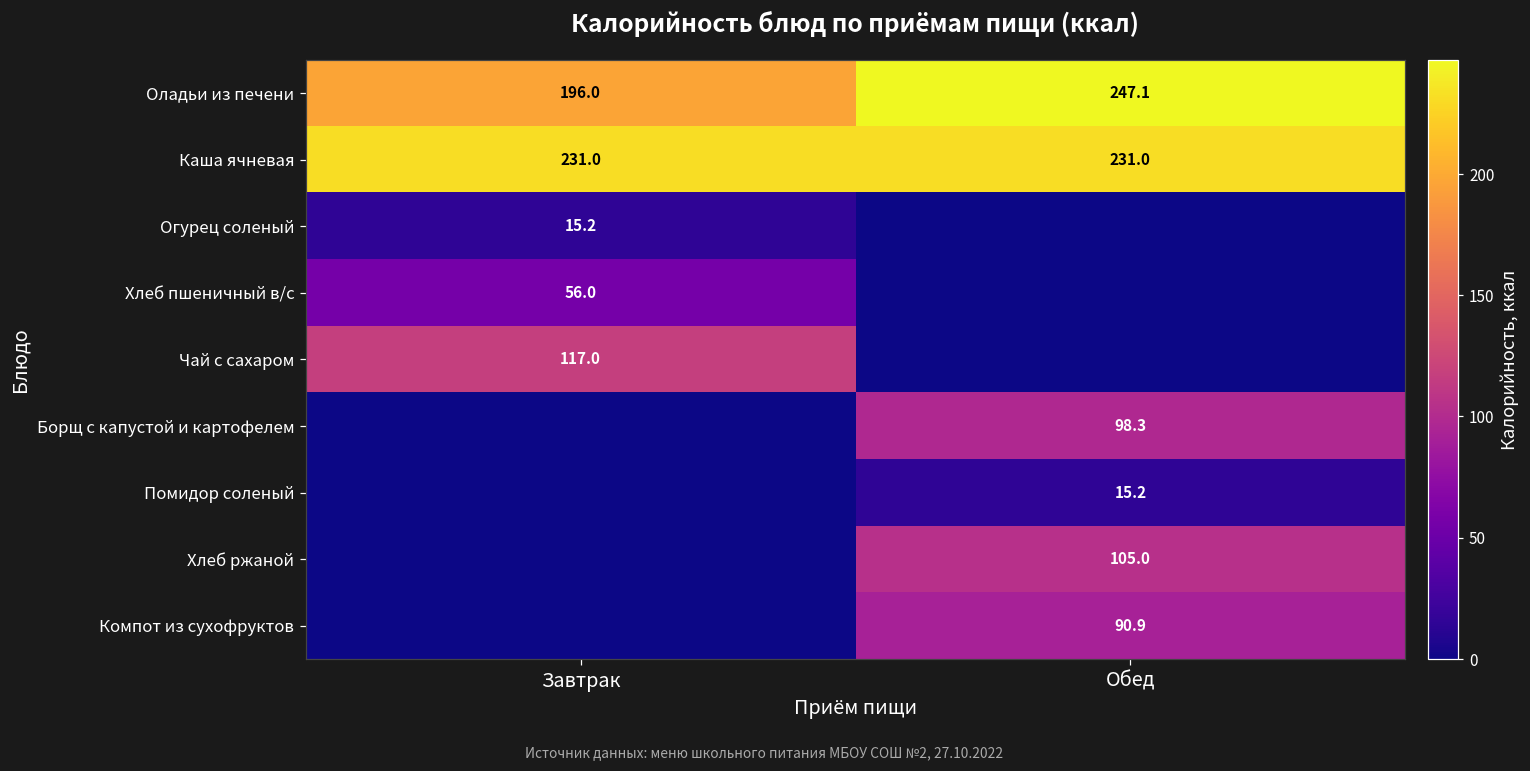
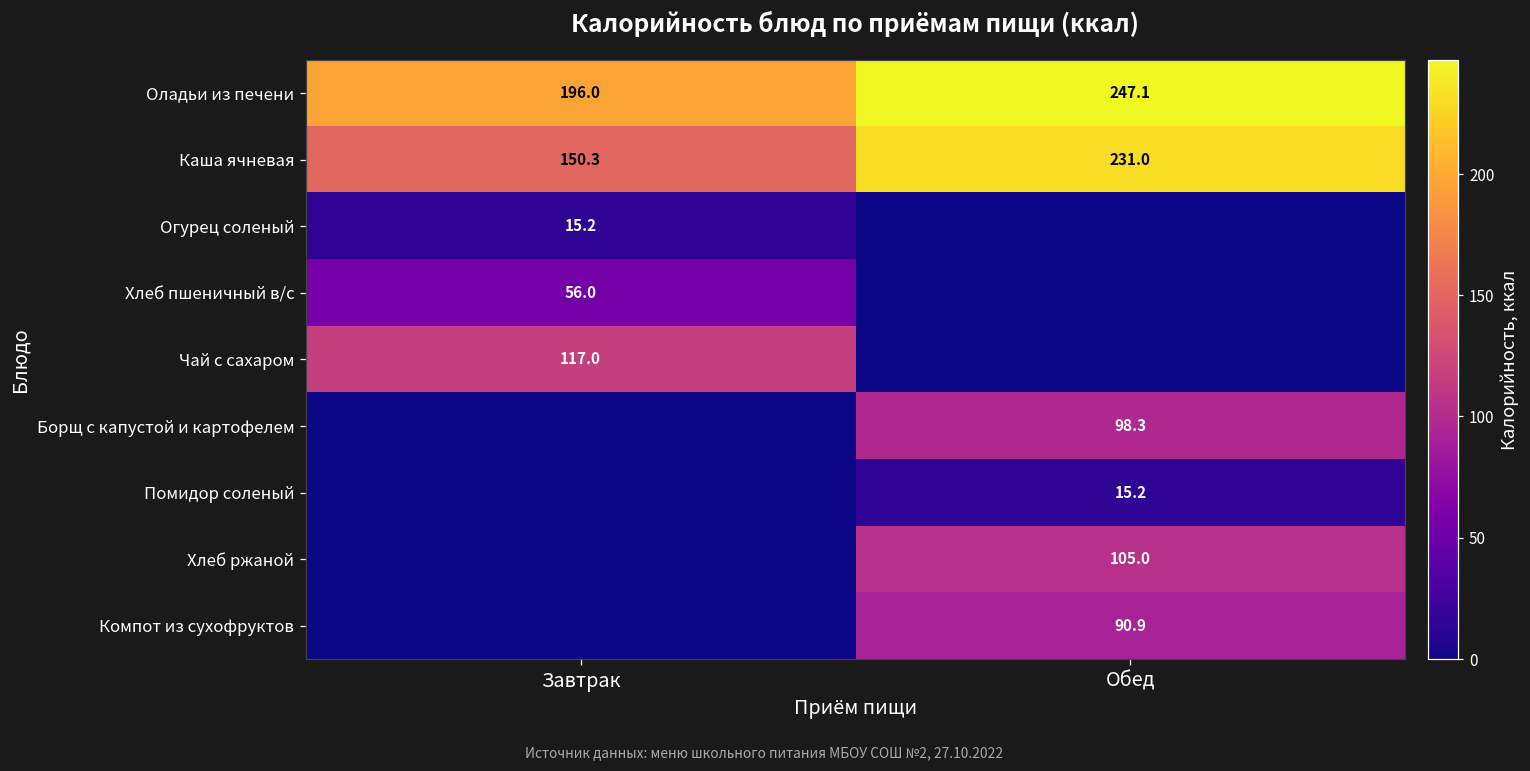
  {
    "Оладьи из печени": {
      "Завтрак": 196.0,
      "Обед": 247.1
    },
    "Каша ячневая": {
-     "Завтрак": 231.0,
+     "Завтрак": 150.3,
      "Обед": 231.0
    },
    "Огурец соленый": {
      "Завтрак": 15.2
    },
    "Хлеб пшеничный в/с": {
      "Завтрак": 56.0
    },
    "Чай с сахаром": {
      "Завтрак": 117.0
    },
    "Борщ с капустой и картофелем": {
      "Обед": 98.3
    },
    "Помидор соленый": {
      "Обед": 15.2
    },
    "Хлеб ржаной": {
      "Обед": 105.0
    },
    "Компот из сухофруктов": {
      "Обед": 90.9
    }
  }
